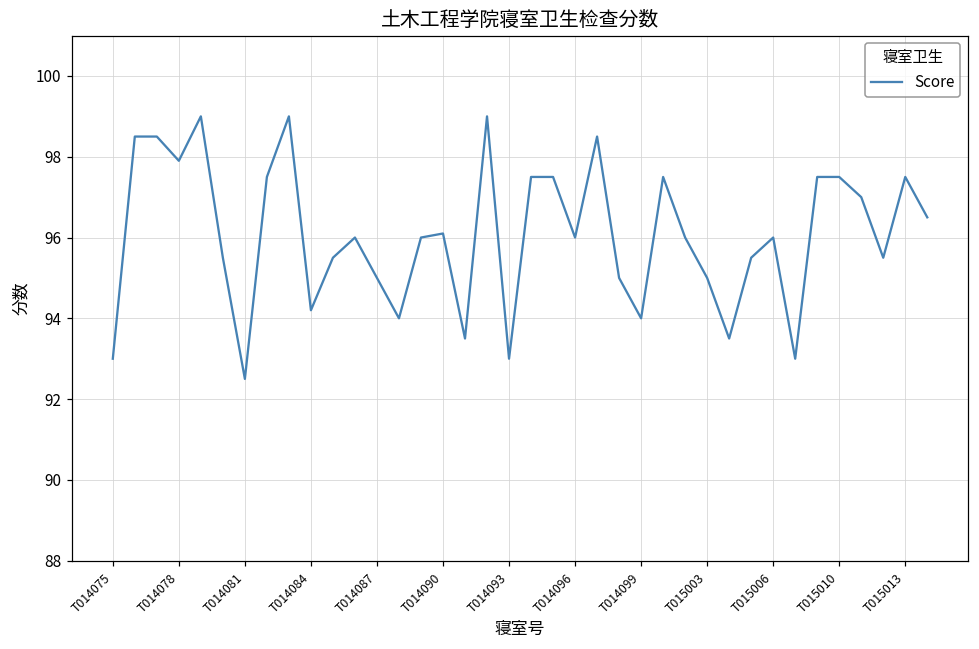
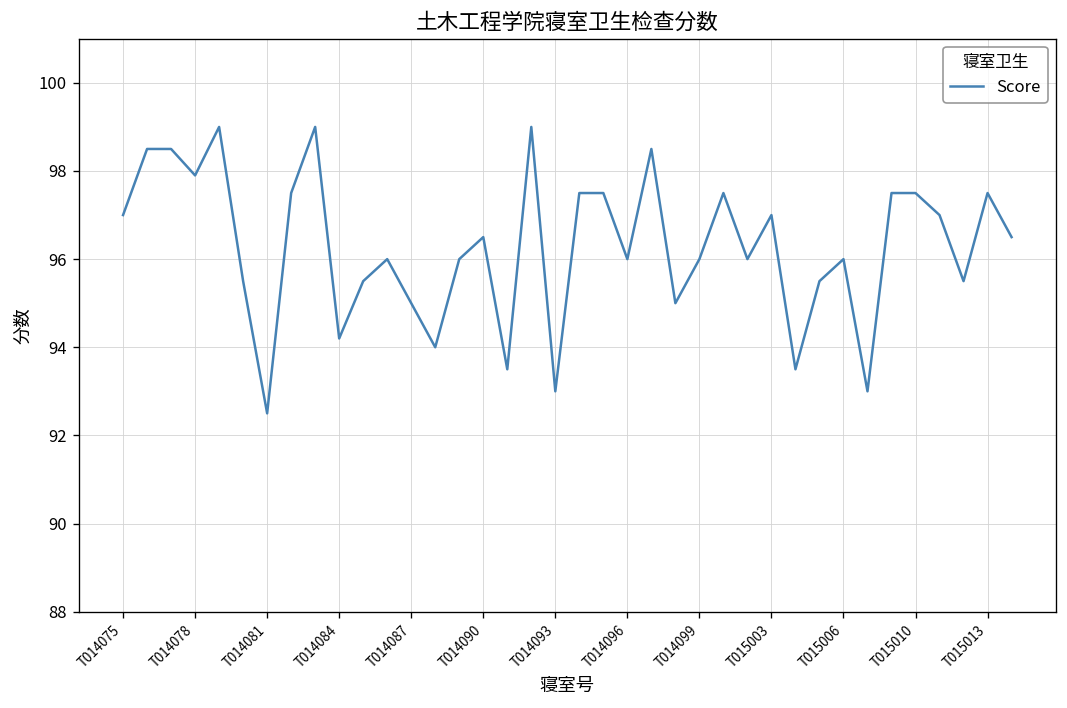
  {
-   "T014075": 93,
+   "T014075": 97,
    "T014078": 97.9,
    "T014081": 92.5,
    "T014084": 94.2,
    "T014087": 95.0,
-   "T014090": 96.1,
+   "T014090": 96.5,
    "T014093": 93.0,
    "T014096": 96.0,
-   "T014099": 94,
-   "T015003": 95,
+   "T014099": 96,
+   "T015003": 97,
    "T015006": 96.0,
    "T015010": 97.5,
    "T015013": 97.5
  }
